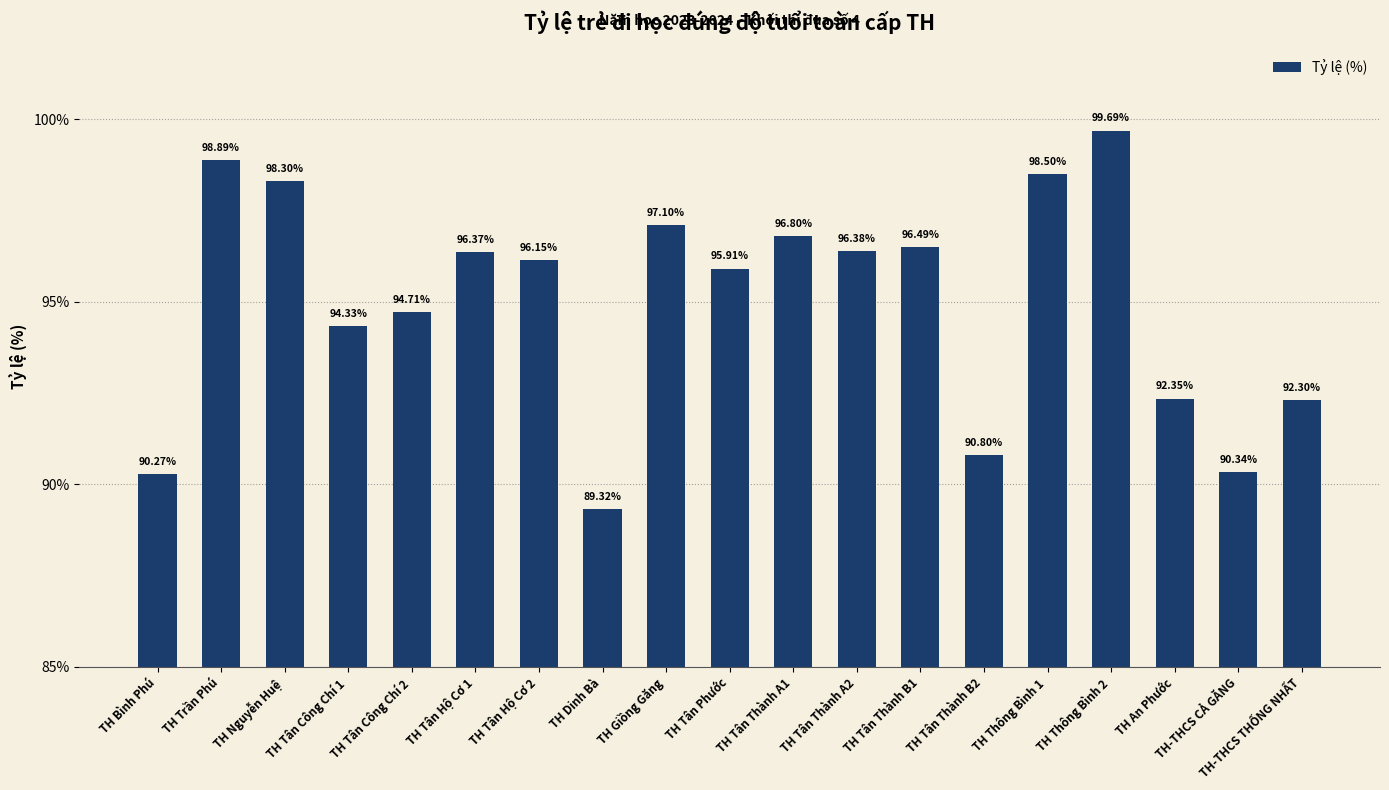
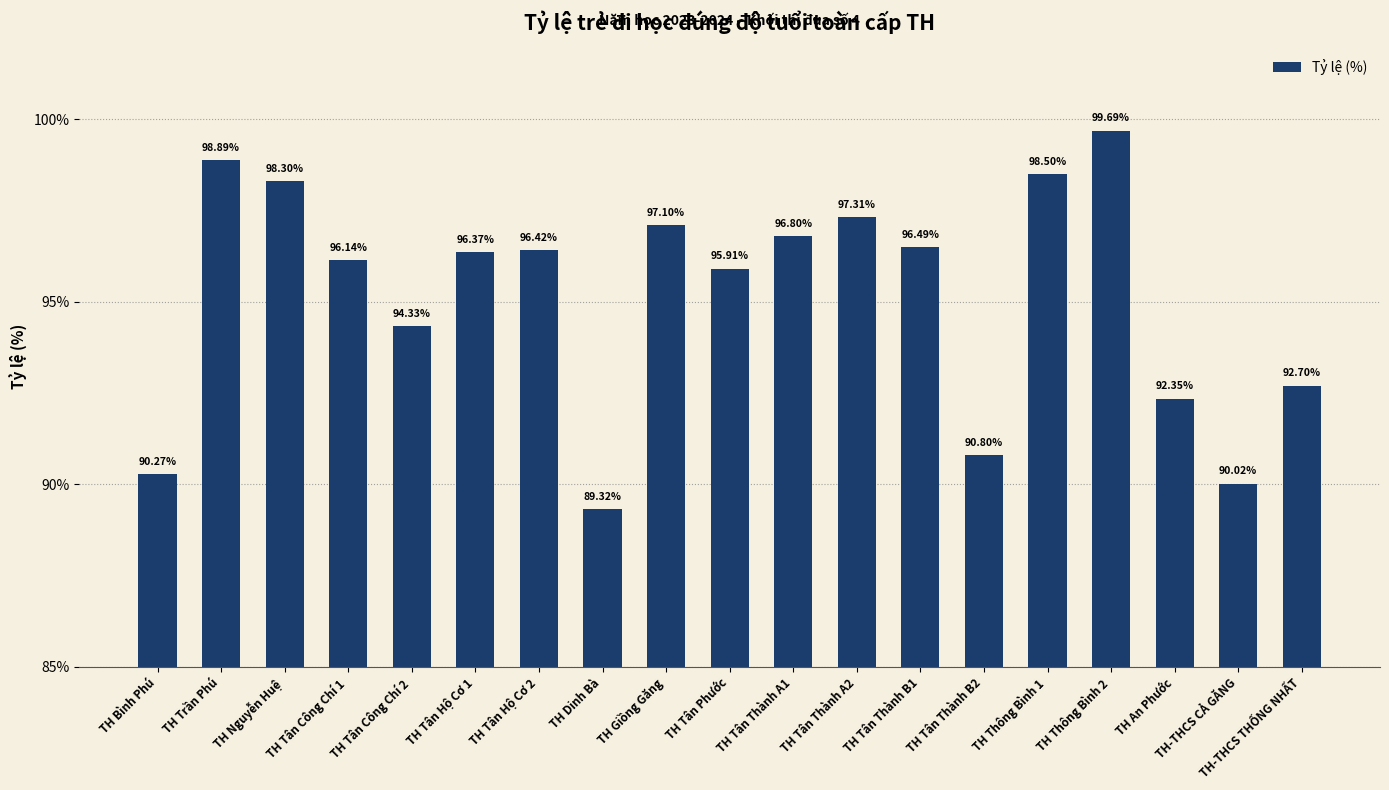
  {
    "TH Bình Phú": "90.27%",
    "TH Trần Phú": "98.89%",
    "TH Nguyễn Huệ": "98.30%",
-   "TH Tân Công Chí 1": "94.33%",
-   "TH Tân Công Chí 2": "94.71%",
+   "TH Tân Công Chí 1": "96.14%",
+   "TH Tân Công Chí 2": "94.33%",
    "TH Tân Hộ Cơ 1": "96.37%",
-   "TH Tân Hộ Cơ 2": "96.15%",
+   "TH Tân Hộ Cơ 2": "96.42%",
    "TH Dinh Bà": "89.32%",
    "TH Giồng Găng": "97.10%",
    "TH Tân Phước": "95.91%",
    "TH Tân Thành A1": "96.80%",
-   "TH Tân Thành A2": "96.38%",
+   "TH Tân Thành A2": "97.31%",
    "TH Tân Thành B1": "96.49%",
    "TH Tân Thành B2": "90.80%",
    "TH Thông Bình 1": "98.50%",
    "TH Thông Bình 2": "99.69%",
    "TH An Phước": "92.35%",
-   "TH-THCS CẢ GĂNG": "90.34%",
-   "TH-THCS THỐNG NHẤT": "92.30%"
+   "TH-THCS CẢ GĂNG": "90.02%",
+   "TH-THCS THỐNG NHẤT": "92.70%"
  }
